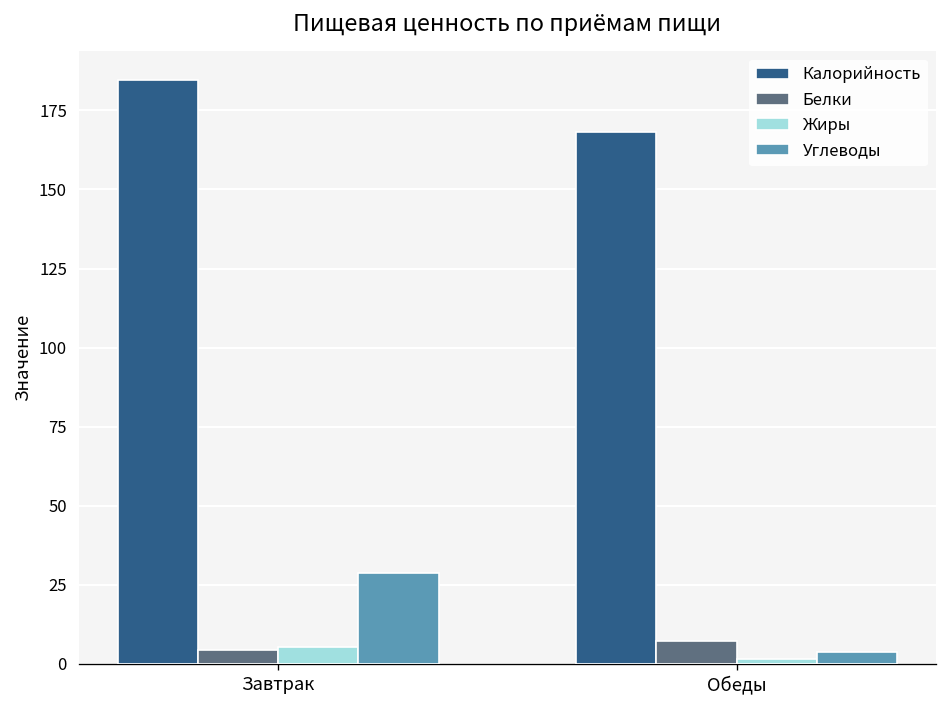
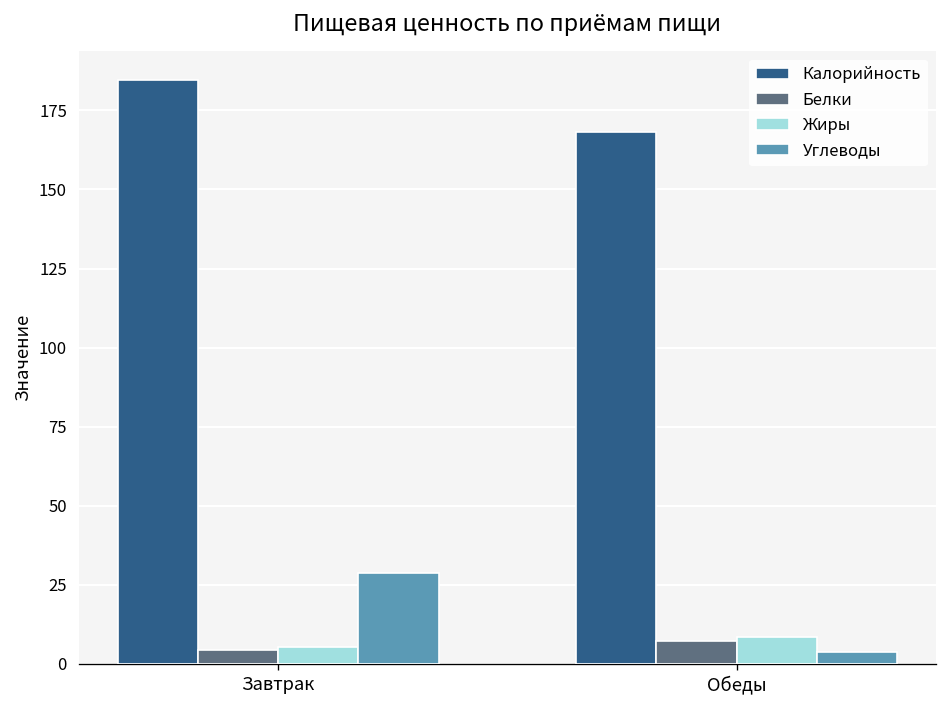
  {
    "Жиры": {
      "Завтрак": 5,
-     "Обеды": 2
+     "Обеды": 8
    },
    "Углеводы": {
      "Завтрак": 29,
      "Обеды": 4
    }
  }
